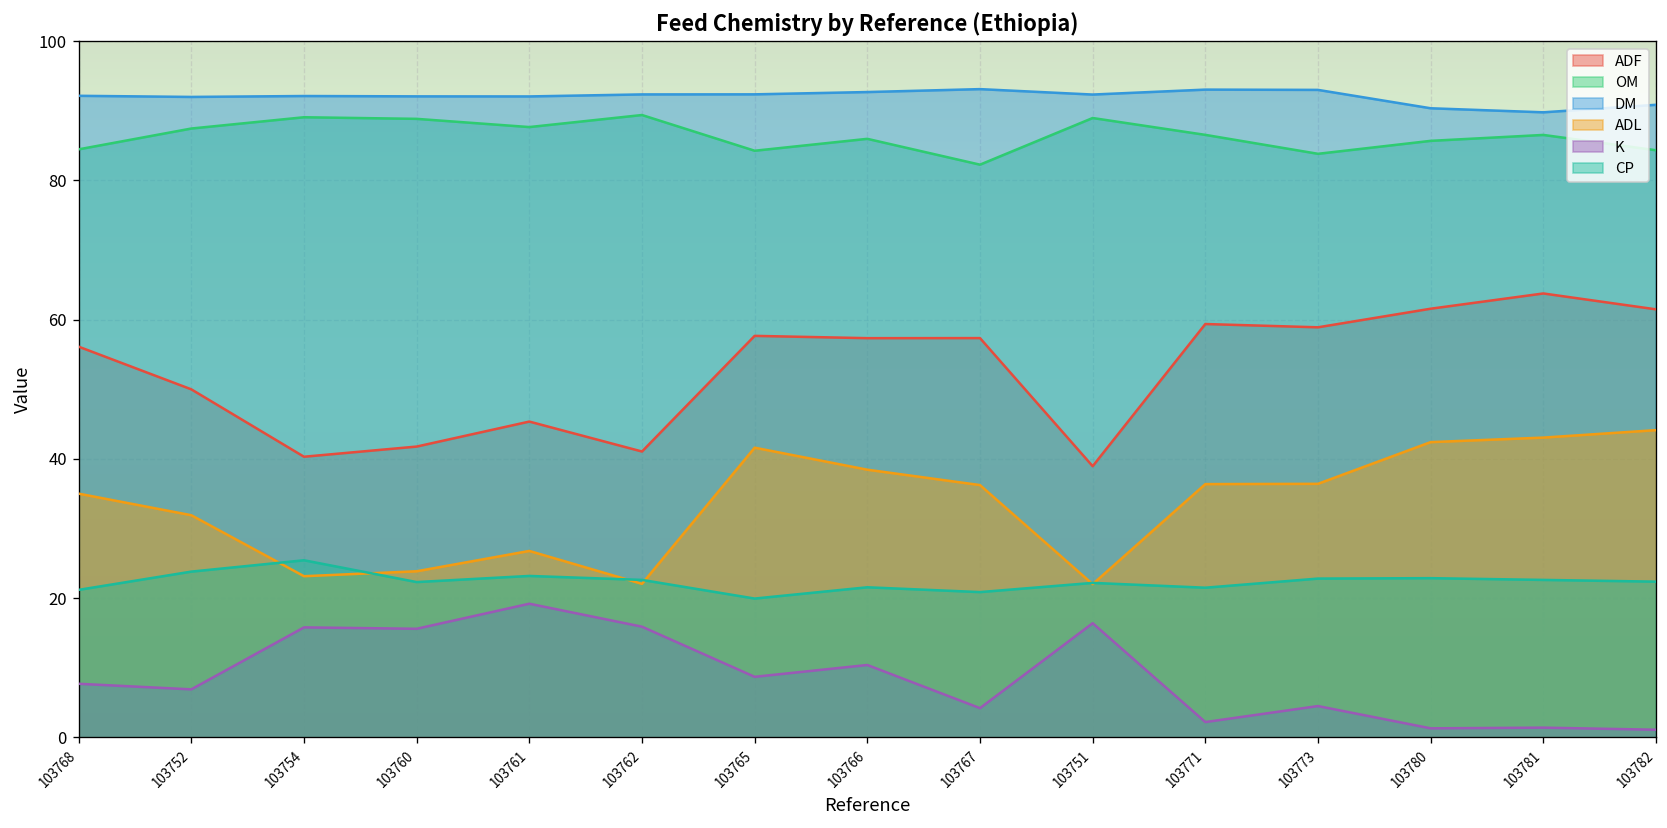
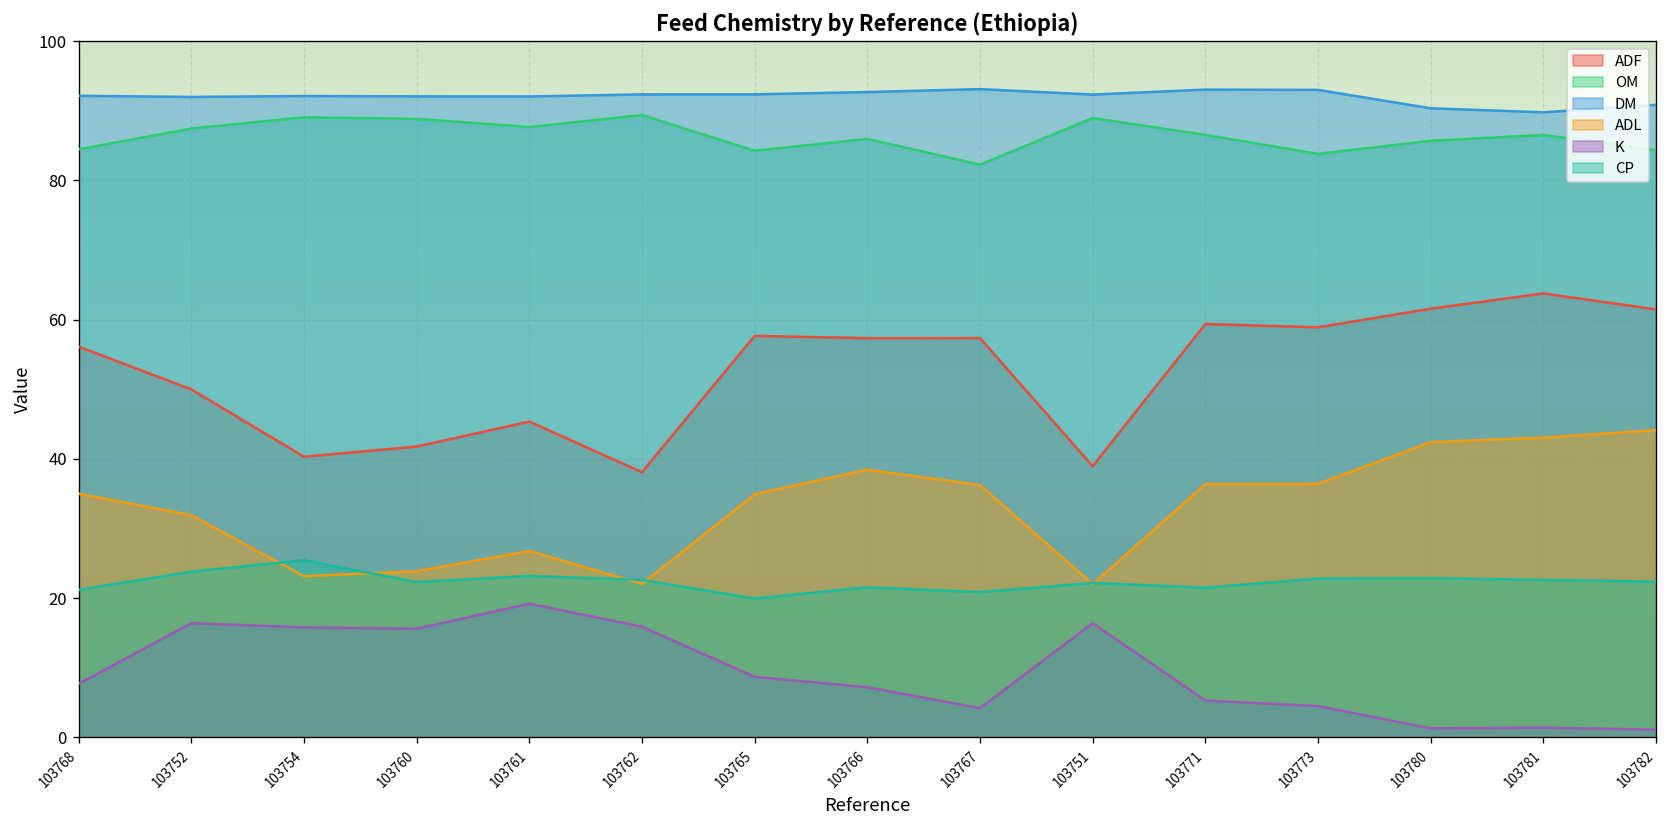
  {
    "ADF": {
      "103768": 56,
      "103752": 50,
      "103754": 40,
      "103760": 42,
      "103761": 45,
-     "103762": 41,
+     "103762": 38,
      "103765": 58,
      "103766": 57,
      "103767": 57,
      "103751": 39,
      "103771": 59,
      "103773": 59,
      "103780": 62,
      "103781": 64,
      "103782": 61
    },
    "ADL": {
      "103768": 35,
      "103752": 32,
      "103754": 23,
      "103760": 24,
      "103761": 27,
      "103762": 22,
-     "103765": 42,
+     "103765": 35,
      "103766": 38,
      "103767": 36,
      "103771": 36,
      "103773": 36,
      "103780": 42,
      "103781": 43,
      "103782": 44
    },
    "K": {
      "103768": 8,
-     "103752": 7,
+     "103752": 16,
      "103754": 16,
      "103760": 16,
      "103761": 19,
      "103762": 16,
      "103765": 9,
-     "103766": 10,
+     "103766": 7,
      "103767": 4,
      "103751": 16,
-     "103771": 2,
+     "103771": 5,
      "103773": 5,
      "103780": 1,
      "103781": 1,
      "103782": 1
    }
  }
